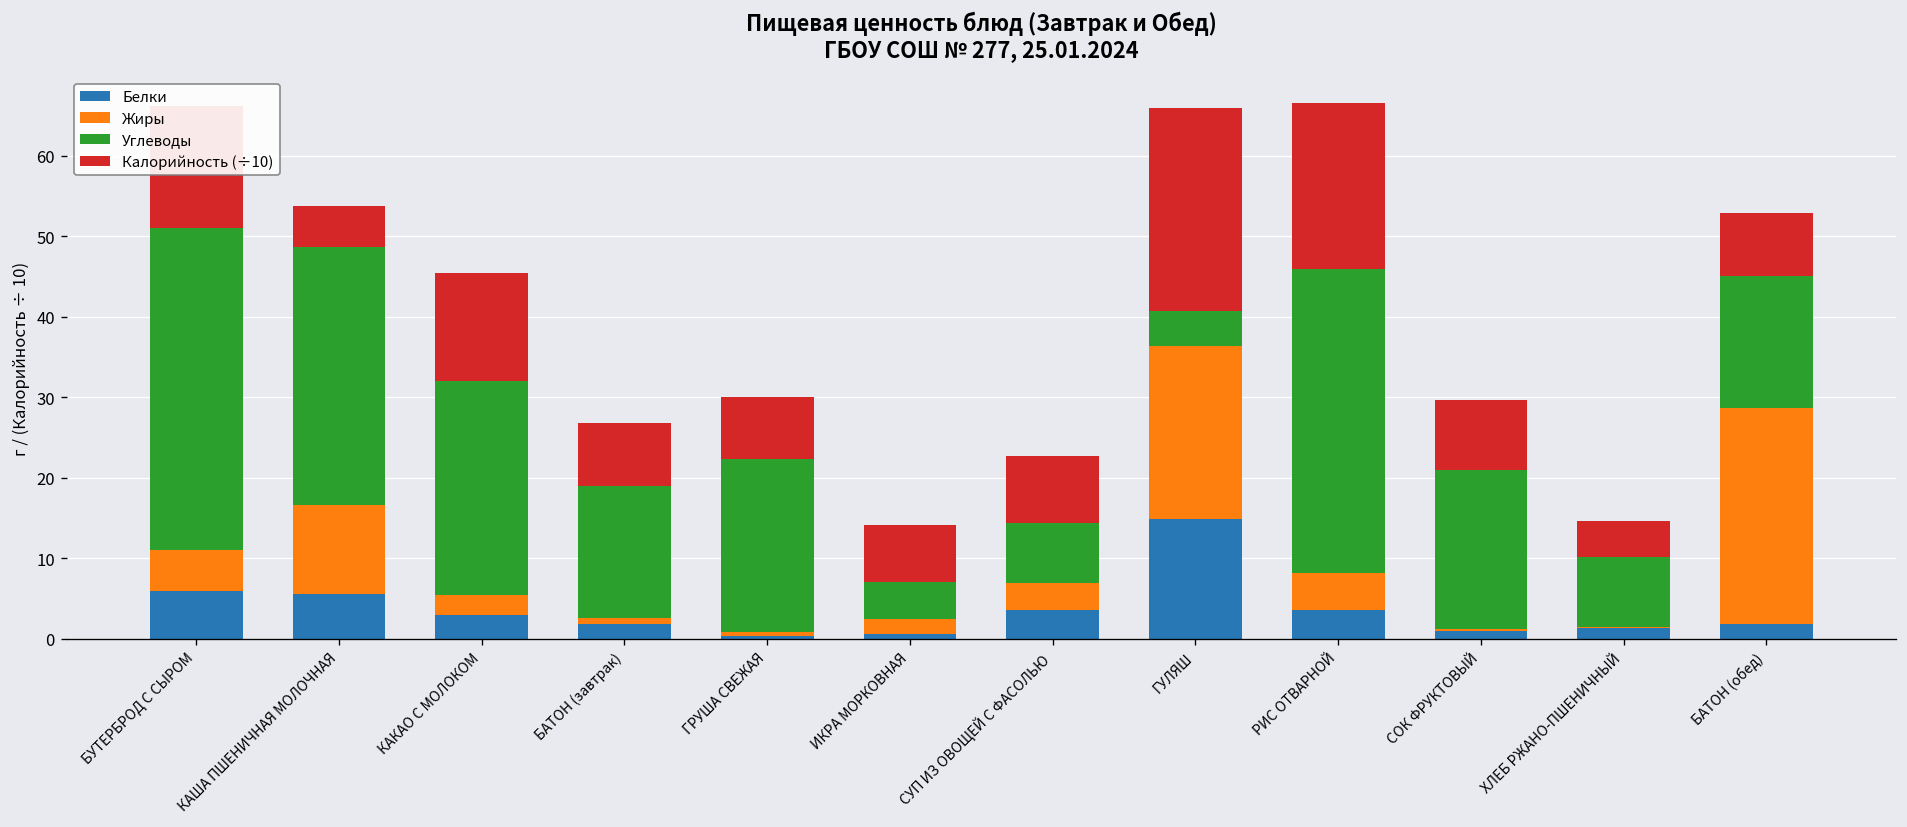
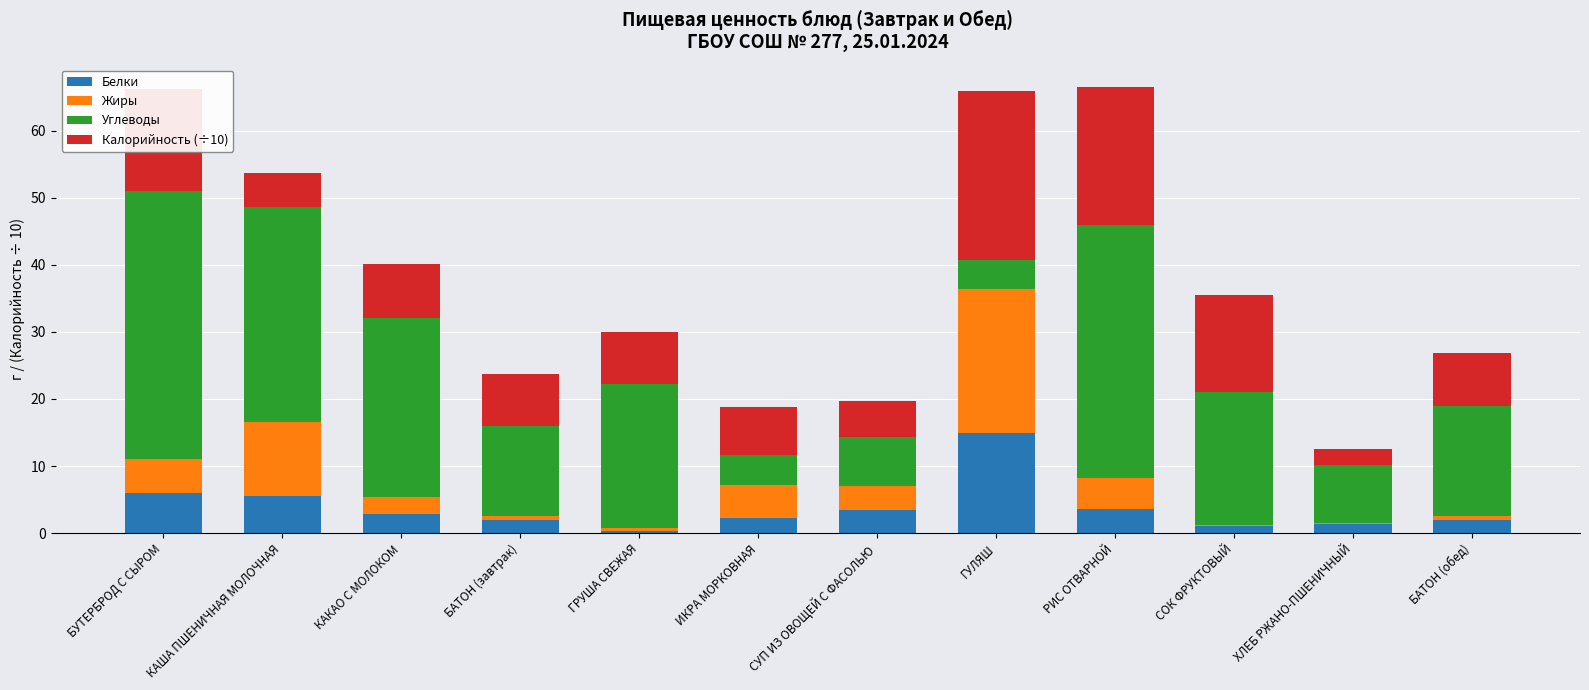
  {
    "Белки": {
      "БУТЕРБРОД С СЫРОМ": 6,
      "КАША ПШЕНИЧНАЯ МОЛОЧНАЯ": 6,
      "КАКАО С МОЛОКОМ": 3,
      "БАТОН (завтрак)": 2,
      "ГРУША СВЕЖАЯ": 0,
-     "ИКРА МОРКОВНАЯ": 1,
+     "ИКРА МОРКОВНАЯ": 2,
      "СУП ИЗ ОВОЩЕЙ С ФАСОЛЬЮ": 4,
      "ГУЛЯШ": 15,
      "РИС ОТВАРНОЙ": 4,
      "СОК ФРУКТОВЫЙ": 1,
      "ХЛЕБ РЖАНО-ПШЕНИЧНЫЙ": 1,
      "БАТОН (обед)": 2
    },
    "Жиры": {
      "БУТЕРБРОД С СЫРОМ": 5,
      "КАША ПШЕНИЧНАЯ МОЛОЧНАЯ": 11,
      "КАКАО С МОЛОКОМ": 3,
      "БАТОН (завтрак)": 1,
      "ГРУША СВЕЖАЯ": 0,
-     "ИКРА МОРКОВНАЯ": 2,
+     "ИКРА МОРКОВНАЯ": 5,
      "СУП ИЗ ОВОЩЕЙ С ФАСОЛЬЮ": 3,
      "ГУЛЯШ": 22,
      "РИС ОТВАРНОЙ": 5,
-     "БАТОН (обед)": 27
+     "БАТОН (обед)": 1
    },
    "Углеводы": {
      "БУТЕРБРОД С СЫРОМ": 40,
      "КАША ПШЕНИЧНАЯ МОЛОЧНАЯ": 32,
      "КАКАО С МОЛОКОМ": 27,
-     "БАТОН (завтрак)": 16,
+     "БАТОН (завтрак)": 13,
      "ГРУША СВЕЖАЯ": 22,
      "ИКРА МОРКОВНАЯ": 5,
      "СУП ИЗ ОВОЩЕЙ С ФАСОЛЬЮ": 7,
      "ГУЛЯШ": 4,
      "РИС ОТВАРНОЙ": 38,
      "СОК ФРУКТОВЫЙ": 20,
      "ХЛЕБ РЖАНО-ПШЕНИЧНЫЙ": 9,
      "БАТОН (обед)": 16
    },
    "Калорийность (÷10)": {
      "КАША ПШЕНИЧНАЯ МОЛОЧНАЯ": 5,
-     "КАКАО С МОЛОКОМ": 13,
+     "КАКАО С МОЛОКОМ": 8,
      "БАТОН (завтрак)": 8,
      "ГРУША СВЕЖАЯ": 8,
      "ИКРА МОРКОВНАЯ": 7,
-     "СУП ИЗ ОВОЩЕЙ С ФАСОЛЬЮ": 8,
+     "СУП ИЗ ОВОЩЕЙ С ФАСОЛЬЮ": 5,
      "ГУЛЯШ": 25,
      "РИС ОТВАРНОЙ": 21,
-     "СОК ФРУКТОВЫЙ": 9,
-     "ХЛЕБ РЖАНО-ПШЕНИЧНЫЙ": 5,
+     "СОК ФРУКТОВЫЙ": 15,
+     "ХЛЕБ РЖАНО-ПШЕНИЧНЫЙ": 3,
      "БАТОН (обед)": 8
    }
  }
